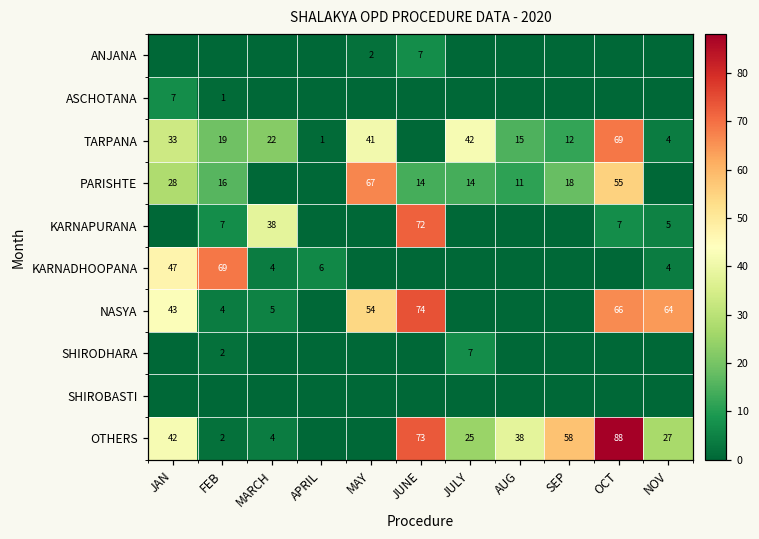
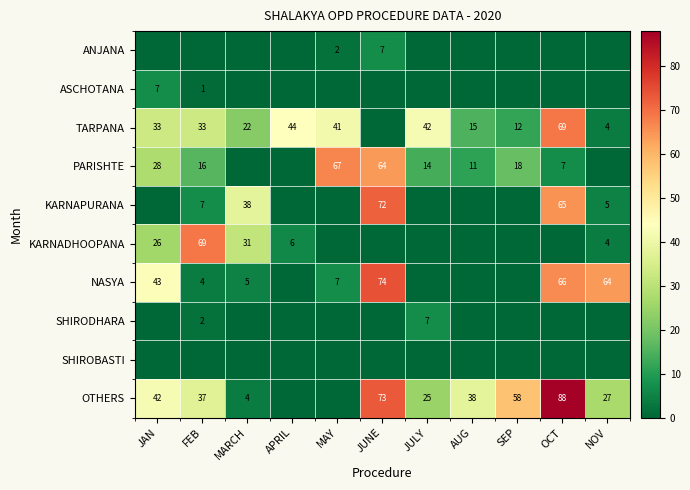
  {
    "ANJANA": {
      "MAY": 2,
      "JUNE": 7
    },
    "ASCHOTANA": {
      "JAN": 7,
      "FEB": 1
    },
    "TARPANA": {
      "JAN": 33,
-     "FEB": 19,
+     "FEB": 33,
      "MARCH": 22,
-     "APRIL": 1,
+     "APRIL": 44,
      "MAY": 41,
      "JULY": 42,
      "AUG": 15,
      "SEP": 12,
      "OCT": 69,
      "NOV": 4
    },
    "PARISHTE": {
      "JAN": 28,
      "FEB": 16,
      "MAY": 67,
-     "JUNE": 14,
+     "JUNE": 64,
      "JULY": 14,
      "AUG": 11,
      "SEP": 18,
-     "OCT": 55
+     "OCT": 7
    },
    "KARNAPURANA": {
      "FEB": 7,
      "MARCH": 38,
      "JUNE": 72,
-     "OCT": 7,
+     "OCT": 65,
      "NOV": 5
    },
    "KARNADHOOPANA": {
-     "JAN": 47,
+     "JAN": 26,
      "FEB": 69,
-     "MARCH": 4,
+     "MARCH": 31,
      "APRIL": 6,
      "NOV": 4
    },
    "NASYA": {
      "JAN": 43,
      "FEB": 4,
      "MARCH": 5,
-     "MAY": 54,
+     "MAY": 7,
      "JUNE": 74,
      "OCT": 66,
      "NOV": 64
    },
    "SHIRODHARA": {
      "FEB": 2,
      "JULY": 7
    },
    "OTHERS": {
      "JAN": 42,
-     "FEB": 2,
+     "FEB": 37,
      "MARCH": 4,
      "JUNE": 73,
      "JULY": 25,
      "AUG": 38,
      "SEP": 58,
      "OCT": 88,
      "NOV": 27
    }
  }
